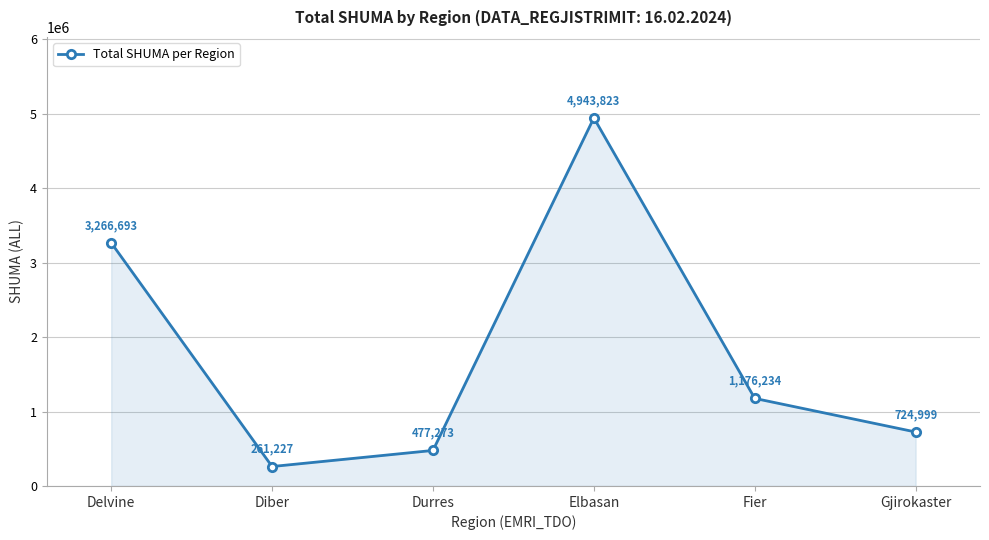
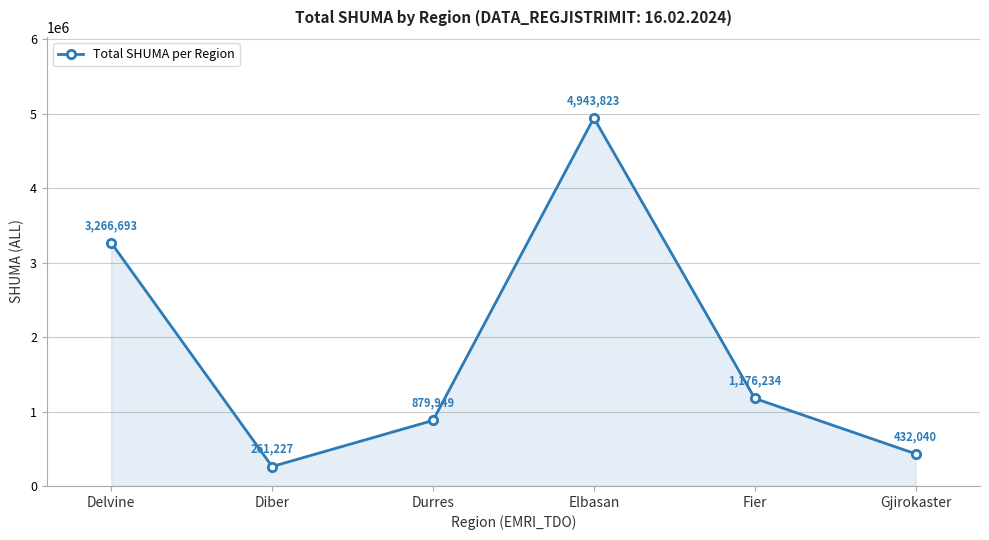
  {
    "Delvine": "3,266,693",
    "Diber": "261,227",
-   "Durres": "477,273",
+   "Durres": "879,949",
    "Elbasan": "4,943,823",
    "Fier": "1,176,234",
-   "Gjirokaster": "724,999"
+   "Gjirokaster": "432,040"
  }
